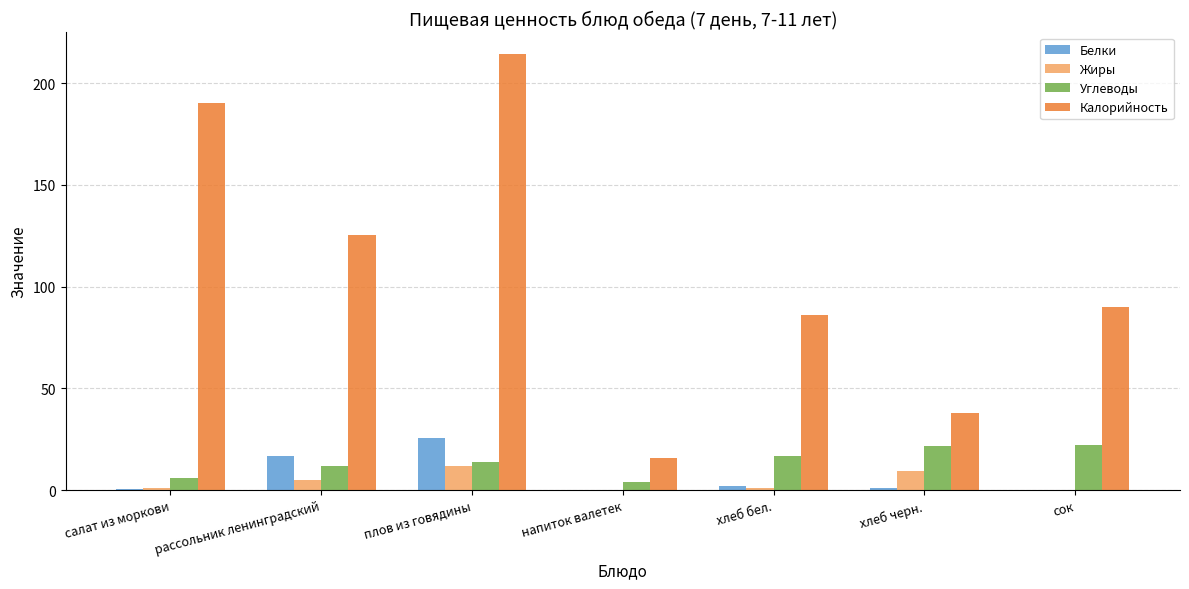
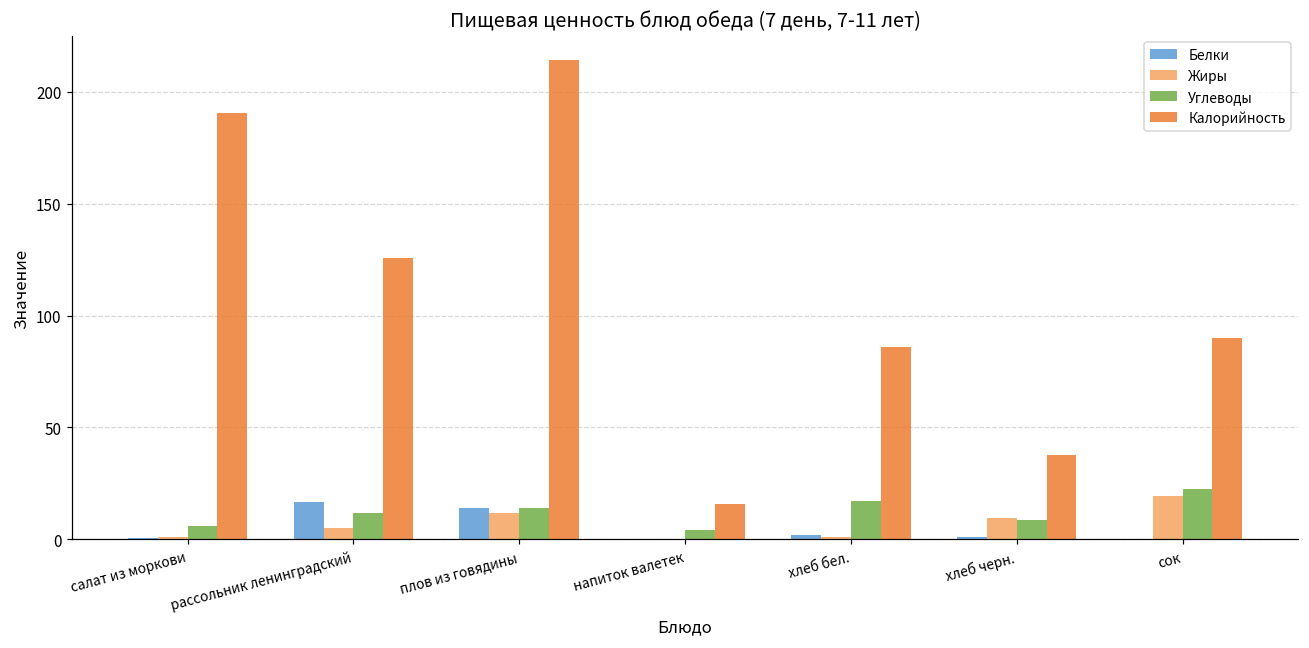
  {
    "Белки": {
      "рассольник ленинградский": 17,
-     "плов из говядины": 26,
+     "плов из говядины": 14,
      "напиток валетек": 0,
      "хлеб бел.": 2,
      "сок": 0
    },
    "Жиры": {
      "салат из моркови": 1,
      "рассольник ленинградский": 5,
      "плов из говядины": 12,
      "напиток валетек": 0,
      "хлеб черн.": 9,
-     "сок": 0
+     "сок": 19
    },
    "Углеводы": {
      "салат из моркови": 6,
      "рассольник ленинградский": 12,
      "плов из говядины": 14,
      "напиток валетек": 4,
      "хлеб бел.": 17,
-     "хлеб черн.": 22,
+     "хлеб черн.": 9,
      "сок": 22
    },
    "Калорийность": {
      "салат из моркови": 190,
      "рассольник ленинградский": 126,
      "плов из говядины": 214,
      "напиток валетек": 16,
      "хлеб бел.": 86,
      "хлеб черн.": 38,
      "сок": 90
    }
  }
